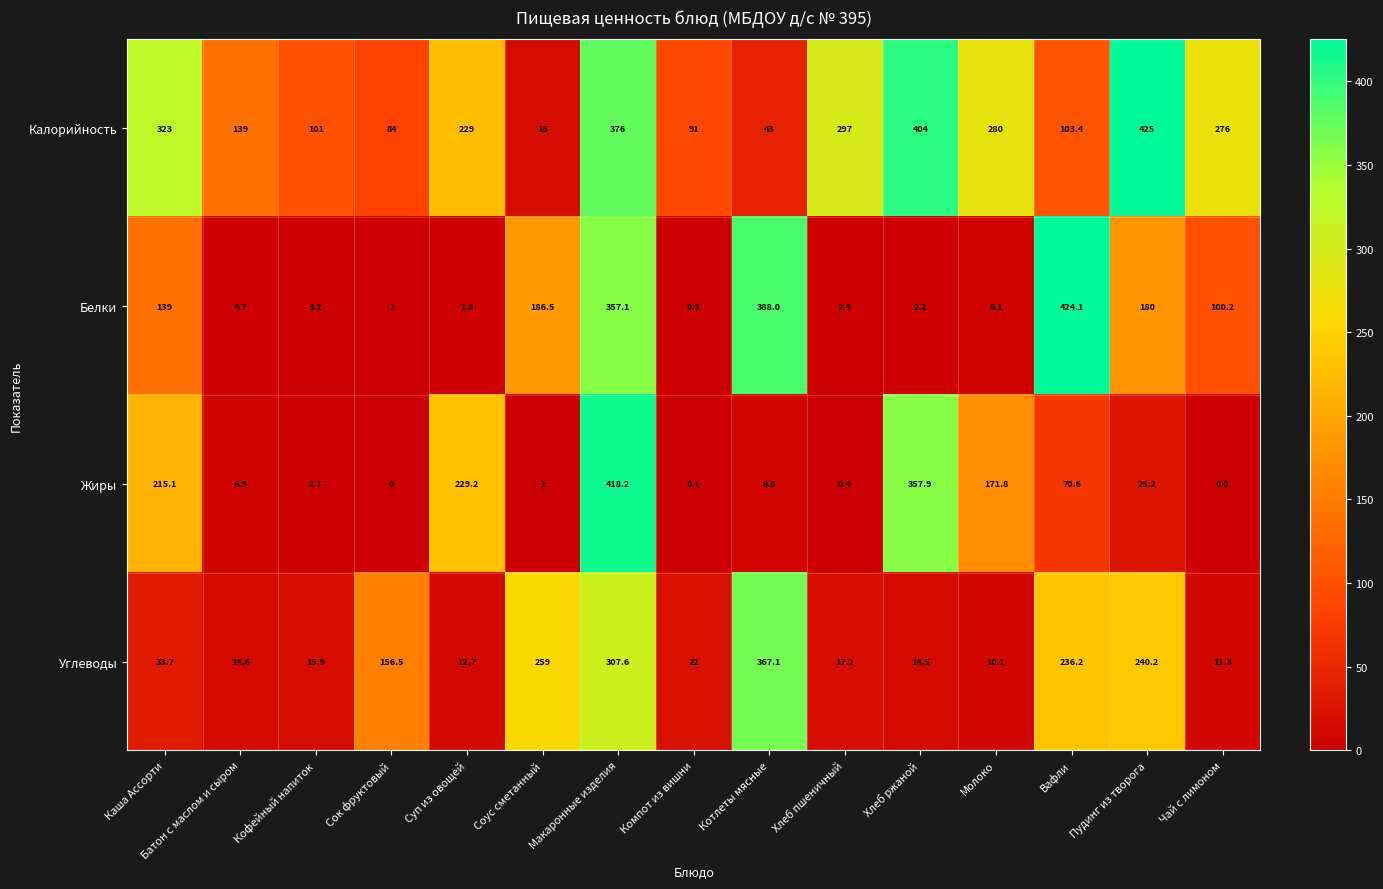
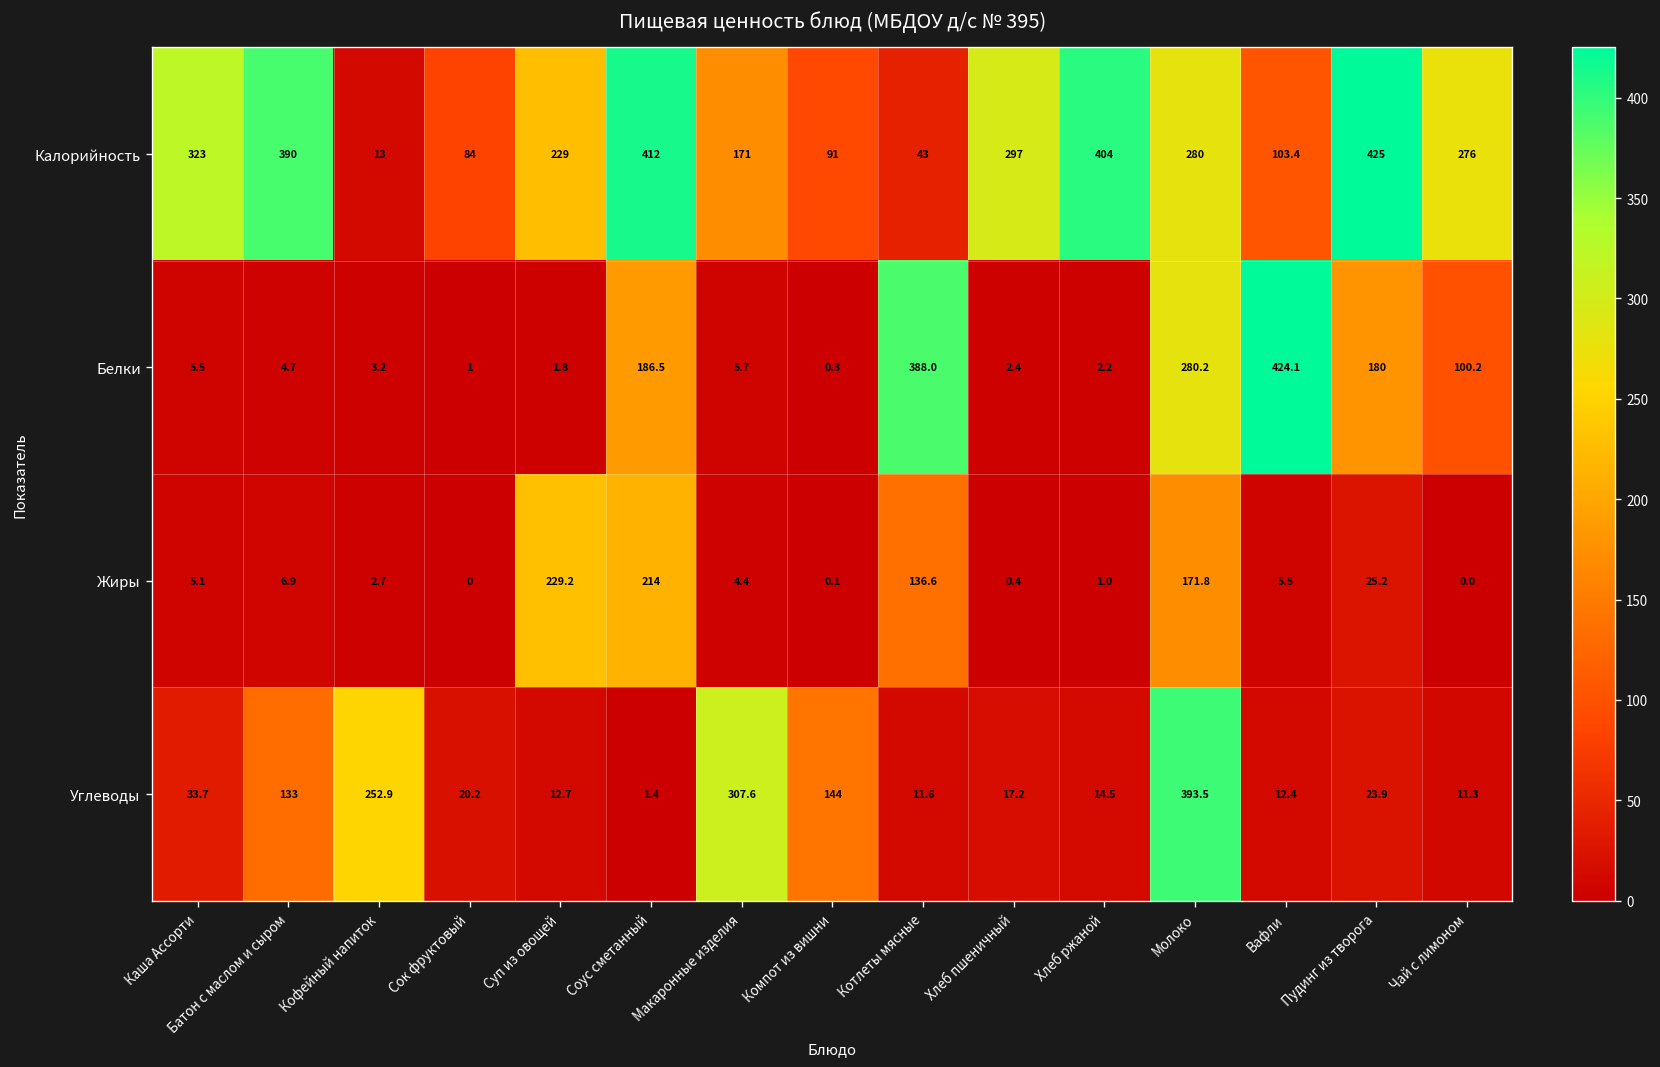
  {
    "Калорийность": {
      "Каша Ассорти": 323,
-     "Батон с маслом и сыром": 139,
-     "Кофейный напиток": 101,
+     "Батон с маслом и сыром": 390,
+     "Кофейный напиток": 13,
      "Сок фруктовый": 84,
      "Суп из овощей": 229,
-     "Соус сметанный": 16,
-     "Макаронные изделия": 376,
+     "Соус сметанный": 412,
+     "Макаронные изделия": 171,
      "Компот из вишни": 91,
      "Котлеты мясные": 43,
      "Хлеб пшеничный": 297,
      "Хлеб ржаной": 404,
      "Молоко": 280,
      "Вафли": 103.4,
      "Пудинг из творога": 425,
      "Чай с лимоном": 276
    },
    "Белки": {
-     "Каша Ассорти": 139,
+     "Каша Ассорти": 5.5,
      "Батон с маслом и сыром": 4.7,
      "Кофейный напиток": 3.2,
      "Сок фруктовый": 1,
      "Суп из овощей": 1.8,
      "Соус сметанный": 186.5,
-     "Макаронные изделия": 357.1,
+     "Макаронные изделия": 5.7,
      "Компот из вишни": 0.3,
      "Котлеты мясные": 388.0,
      "Хлеб пшеничный": 2.4,
      "Хлеб ржаной": 2.2,
-     "Молоко": 6.1,
+     "Молоко": 280.2,
      "Вафли": 424.1,
      "Пудинг из творога": 180,
      "Чай с лимоном": 100.2
    },
    "Жиры": {
-     "Каша Ассорти": 215.1,
+     "Каша Ассорти": 5.1,
      "Батон с маслом и сыром": 6.9,
      "Кофейный напиток": 2.7,
      "Сок фруктовый": 0,
      "Суп из овощей": 229.2,
-     "Соус сметанный": 1,
-     "Макаронные изделия": 418.2,
+     "Соус сметанный": 214,
+     "Макаронные изделия": 4.4,
      "Компот из вишни": 0.1,
-     "Котлеты мясные": 8.8,
+     "Котлеты мясные": 136.6,
      "Хлеб пшеничный": 0.4,
-     "Хлеб ржаной": 357.9,
+     "Хлеб ржаной": 1.0,
      "Молоко": 171.8,
-     "Вафли": 70.6,
+     "Вафли": 5.5,
      "Пудинг из творога": 25.2,
      "Чай с лимоном": 0.0
    },
    "Углеводы": {
      "Каша Ассорти": 33.7,
-     "Батон с маслом и сыром": 14.6,
-     "Кофейный напиток": 15.9,
-     "Сок фруктовый": 156.5,
+     "Батон с маслом и сыром": 133,
+     "Кофейный напиток": 252.9,
+     "Сок фруктовый": 20.2,
      "Суп из овощей": 12.7,
-     "Соус сметанный": 259,
+     "Соус сметанный": 1.4,
      "Макаронные изделия": 307.6,
-     "Компот из вишни": 22,
-     "Котлеты мясные": 367.1,
+     "Компот из вишни": 144,
+     "Котлеты мясные": 11.6,
      "Хлеб пшеничный": 17.2,
      "Хлеб ржаной": 14.5,
-     "Молоко": 10.1,
-     "Вафли": 236.2,
-     "Пудинг из творога": 240.2,
+     "Молоко": 393.5,
+     "Вафли": 12.4,
+     "Пудинг из творога": 23.9,
      "Чай с лимоном": 11.3
    }
  }
